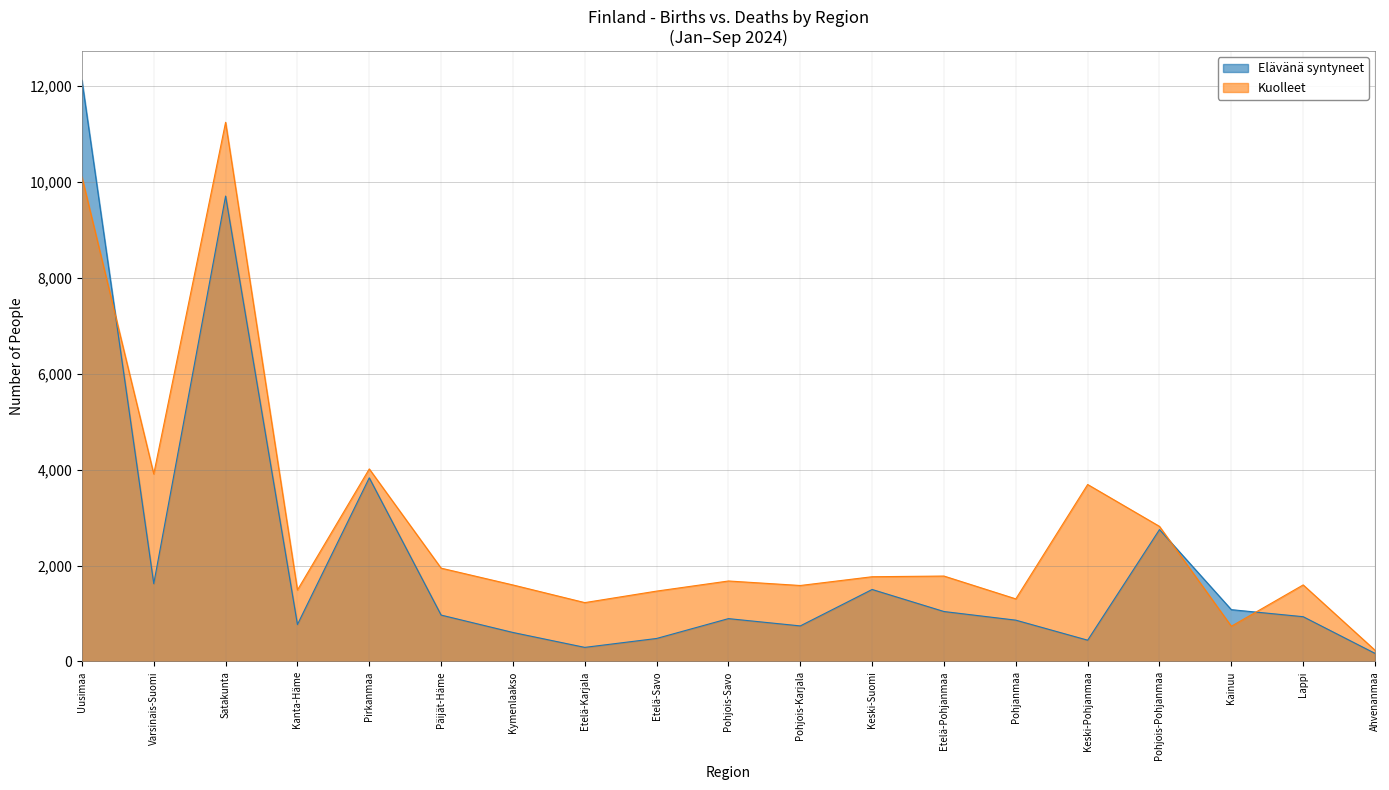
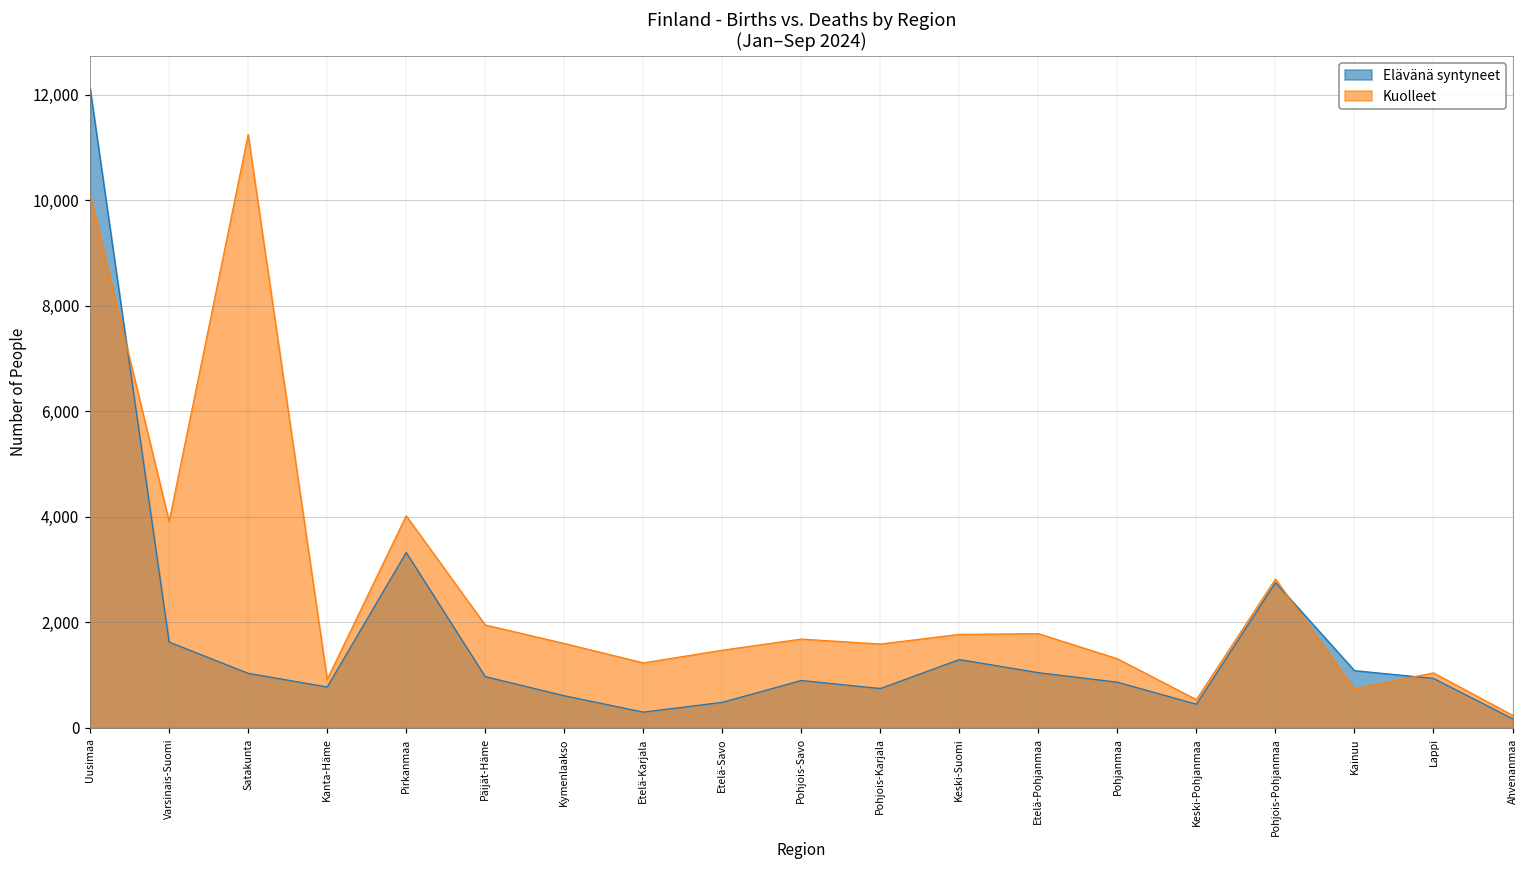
  {
    "Elävänä syntyneet": {
      "Uusimaa": "12,100",
      "Varsinais-Suomi": "1,600",
-     "Satakunta": "9,700",
+     "Satakunta": "1,000",
      "Kanta-Häme": "800",
-     "Pirkanmaa": "3,800",
+     "Pirkanmaa": "3,300",
      "Päijät-Häme": "1,000",
      "Kymenlaakso": "600",
      "Etelä-Karjala": "300",
      "Etelä-Savo": "500",
      "Pohjois-Savo": "900",
      "Pohjois-Karjala": "700",
-     "Keski-Suomi": "1,500",
+     "Keski-Suomi": "1,300",
      "Etelä-Pohjanmaa": "1,000",
      "Pohjanmaa": "900",
      "Keski-Pohjanmaa": "400",
      "Pohjois-Pohjanmaa": "2,800",
      "Kainuu": "1,100",
      "Lappi": "900",
      "Ahvenanmaa": "200"
    },
    "Kuolleet": {
      "Uusimaa": "10,100",
      "Varsinais-Suomi": "3,900",
      "Satakunta": "11,200",
-     "Kanta-Häme": "1,500",
+     "Kanta-Häme": "900",
      "Pirkanmaa": "4,000",
      "Päijät-Häme": "1,900",
      "Kymenlaakso": "1,600",
      "Etelä-Karjala": "1,200",
      "Etelä-Savo": "1,500",
      "Pohjois-Savo": "1,700",
      "Pohjois-Karjala": "1,600",
      "Keski-Suomi": "1,800",
      "Etelä-Pohjanmaa": "1,800",
      "Pohjanmaa": "1,300",
-     "Keski-Pohjanmaa": "3,700",
+     "Keski-Pohjanmaa": "500",
      "Pohjois-Pohjanmaa": "2,800",
      "Kainuu": "700",
-     "Lappi": "1,600",
+     "Lappi": "1,000",
      "Ahvenanmaa": "200"
    }
  }
